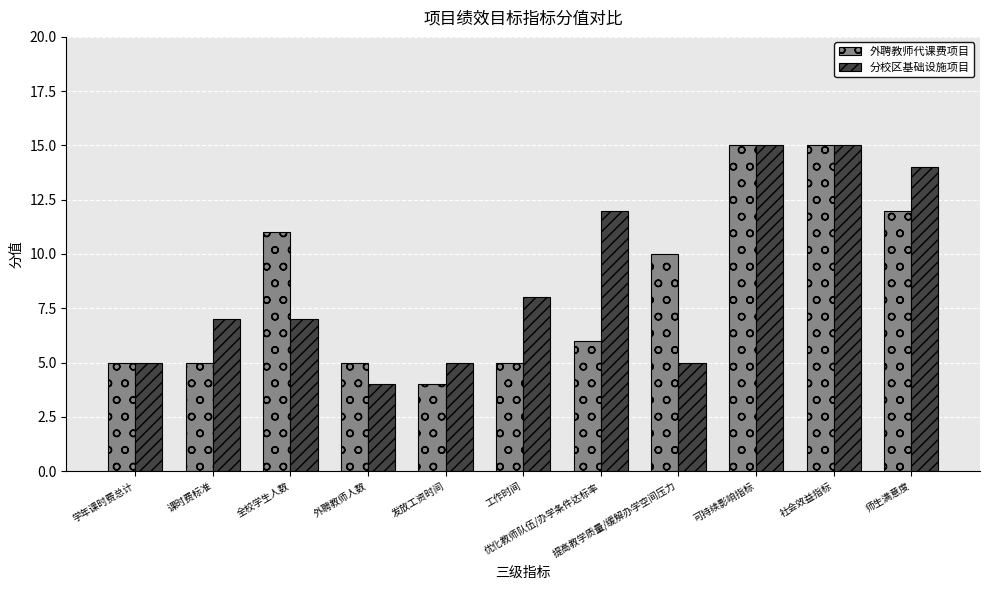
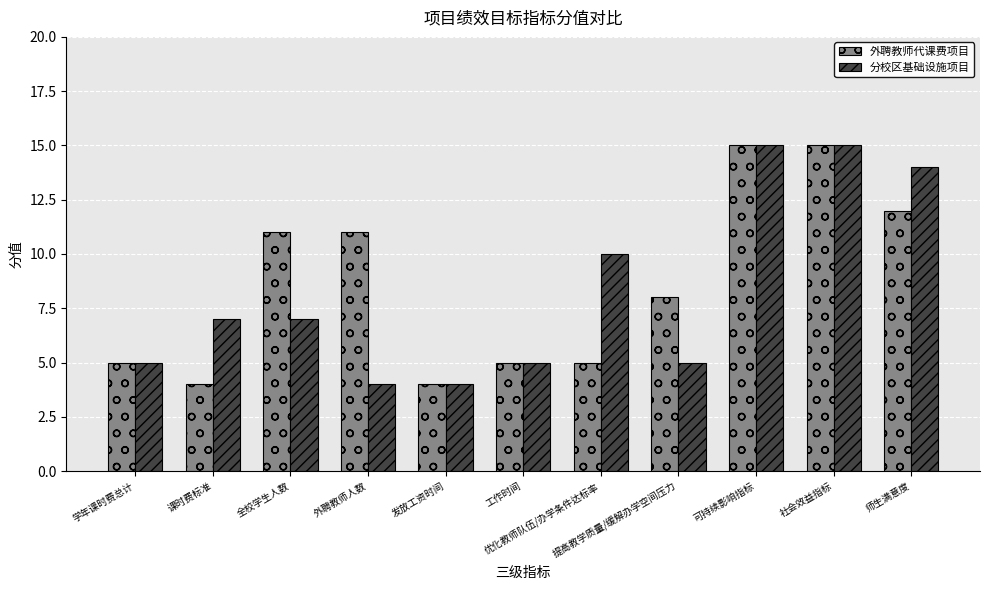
  {
    "外聘教师代课费项目": {
      "学年课时费总计": 5,
-     "课时费标准": 5,
+     "课时费标准": 4,
      "全校学生人数": 11,
-     "外聘教师人数": 5,
+     "外聘教师人数": 11,
      "发放工资时间": 4,
      "工作时间": 5,
-     "优化教师队伍/办学条件达标率": 6,
-     "提高教学质量/缓解办学空间压力": 10,
+     "优化教师队伍/办学条件达标率": 5,
+     "提高教学质量/缓解办学空间压力": 8,
      "可持续影响指标": 15,
      "社会效益指标": 15,
      "师生满意度": 12
    },
    "分校区基础设施项目": {
      "学年课时费总计": 5,
      "课时费标准": 7,
      "全校学生人数": 7,
      "外聘教师人数": 4,
-     "发放工资时间": 5,
-     "工作时间": 8,
-     "优化教师队伍/办学条件达标率": 12,
+     "发放工资时间": 4,
+     "工作时间": 5,
+     "优化教师队伍/办学条件达标率": 10,
      "提高教学质量/缓解办学空间压力": 5,
      "可持续影响指标": 15,
      "社会效益指标": 15,
      "师生满意度": 14
    }
  }
